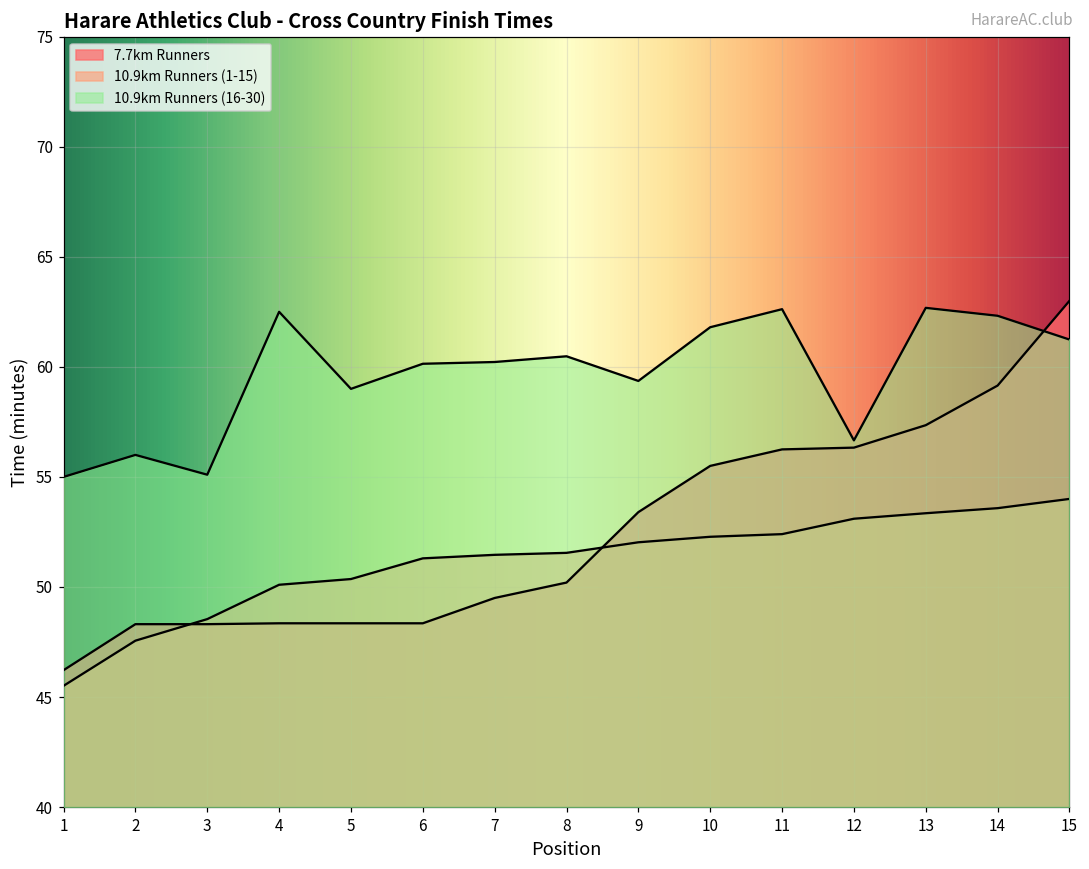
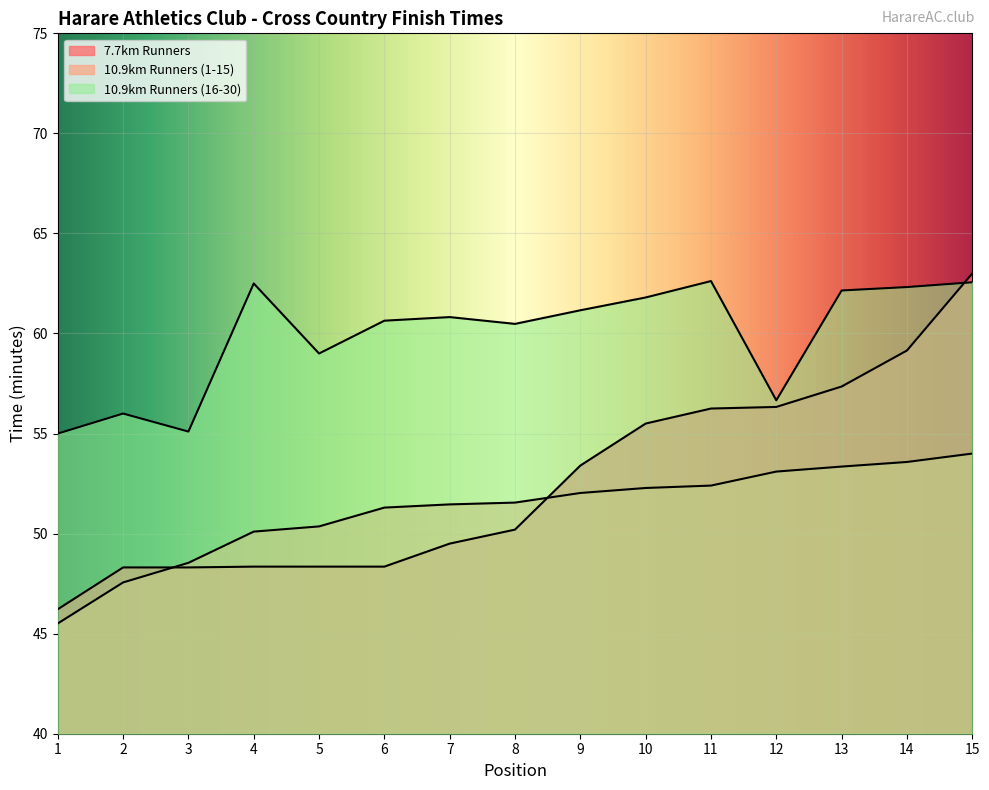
  {
    "10.9km Runners (16-30)": {
      "1": 55.0,
      "2": 56.0,
      "3": 55.1,
      "4": 62.5,
      "5": 59.0,
-     "6": 60.1,
-     "7": 60.2,
+     "6": 60.6,
+     "7": 60.8,
      "8": 60.5,
-     "9": 59.4,
+     "9": 61.2,
      "10": 61.8,
      "11": 62.6,
      "12": 56.7,
-     "13": 62.7,
+     "13": 62.2,
      "14": 62.3,
-     "15": 61.2
+     "15": 62.6
    }
  }
